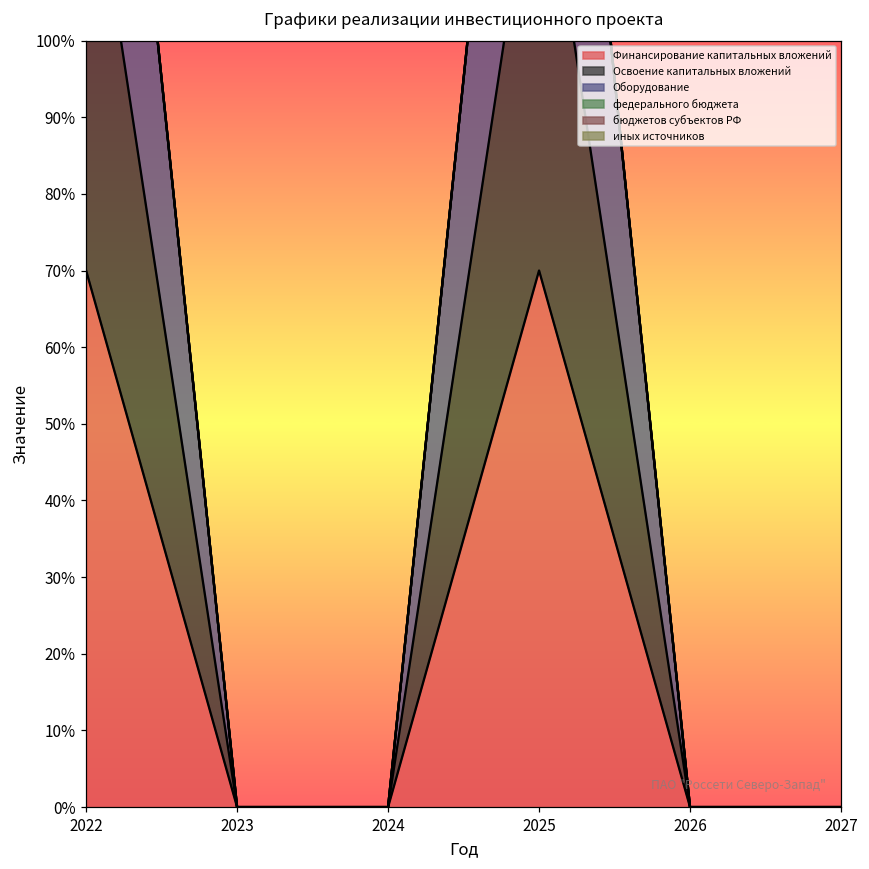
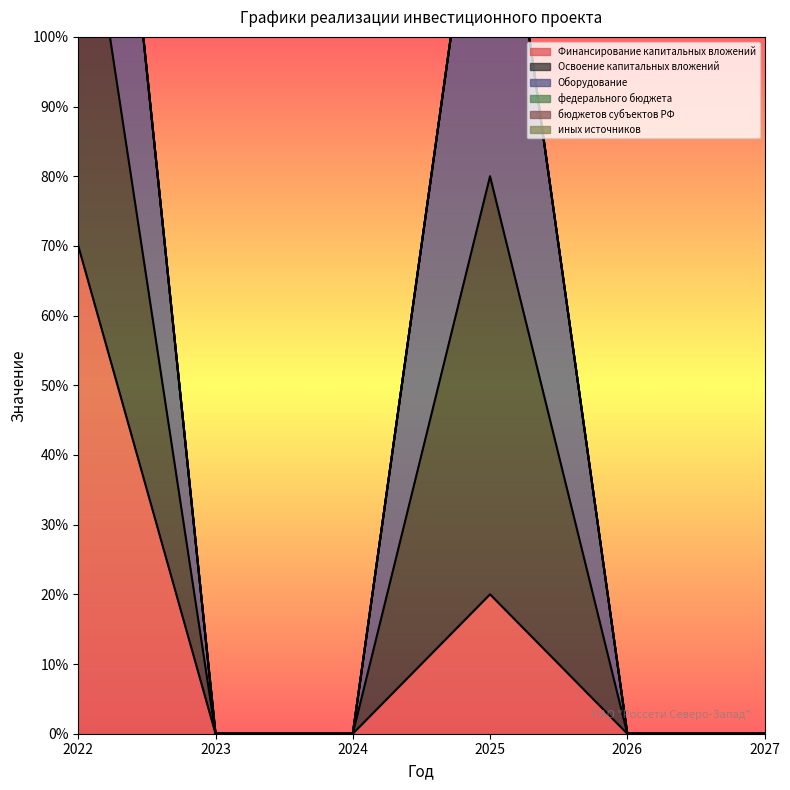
  {
    "Финансирование капитальных вложений": {
      "2022": "70%",
-     "2025": "70%"
+     "2025": "20%"
    }
  }
